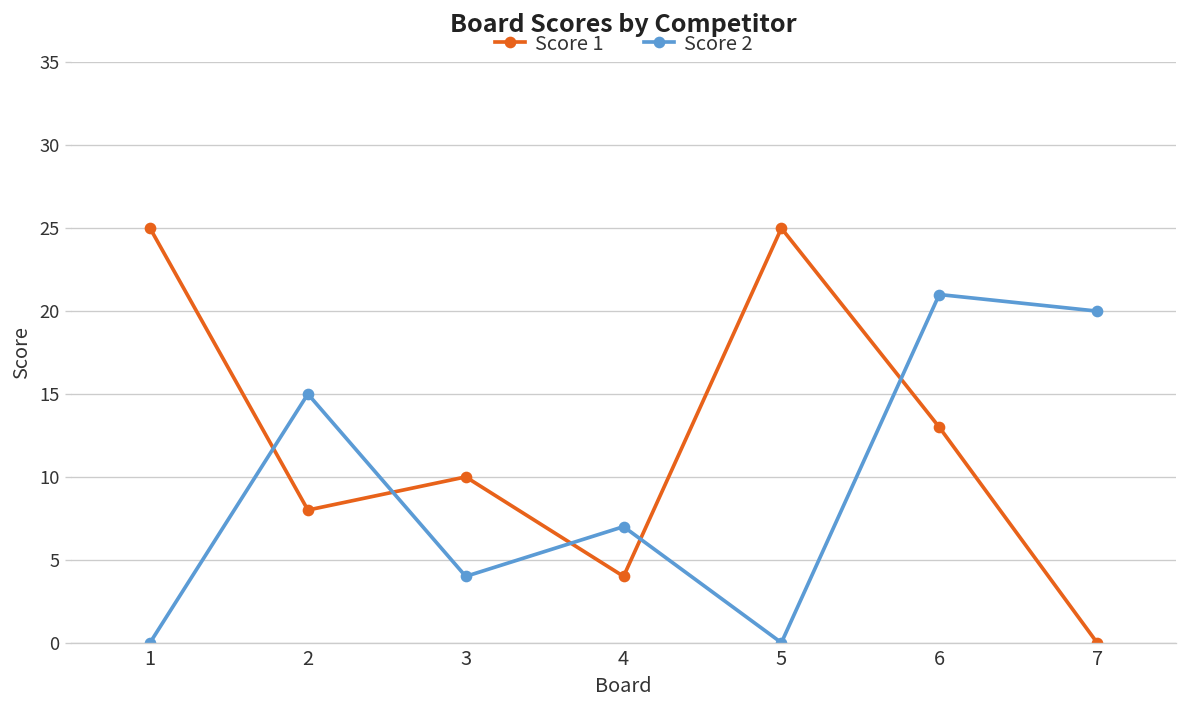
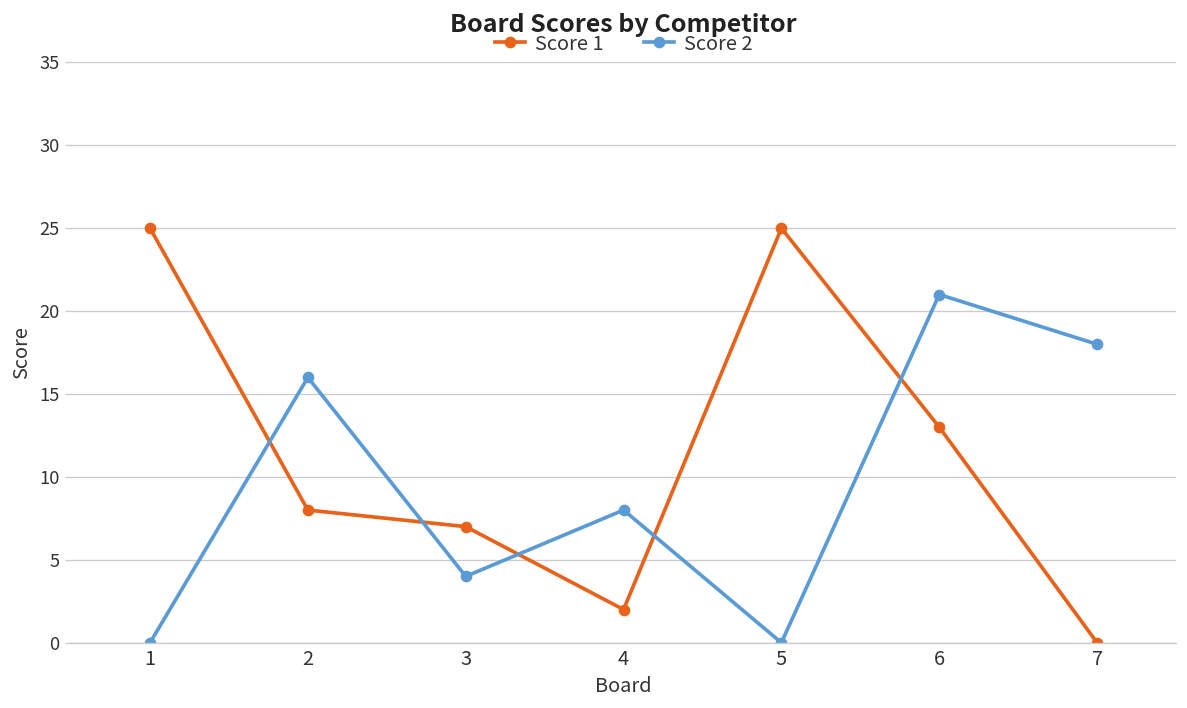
  {
    "Score 1": {
      "1": 25,
      "2": 8,
-     "3": 10,
-     "4": 4,
+     "3": 7,
+     "4": 2,
      "5": 25,
      "6": 13,
      "7": 0
    },
    "Score 2": {
      "1": 0,
-     "2": 15,
+     "2": 16,
      "3": 4,
-     "4": 7,
+     "4": 8,
      "5": 0,
      "6": 21,
-     "7": 20
+     "7": 18
    }
  }
